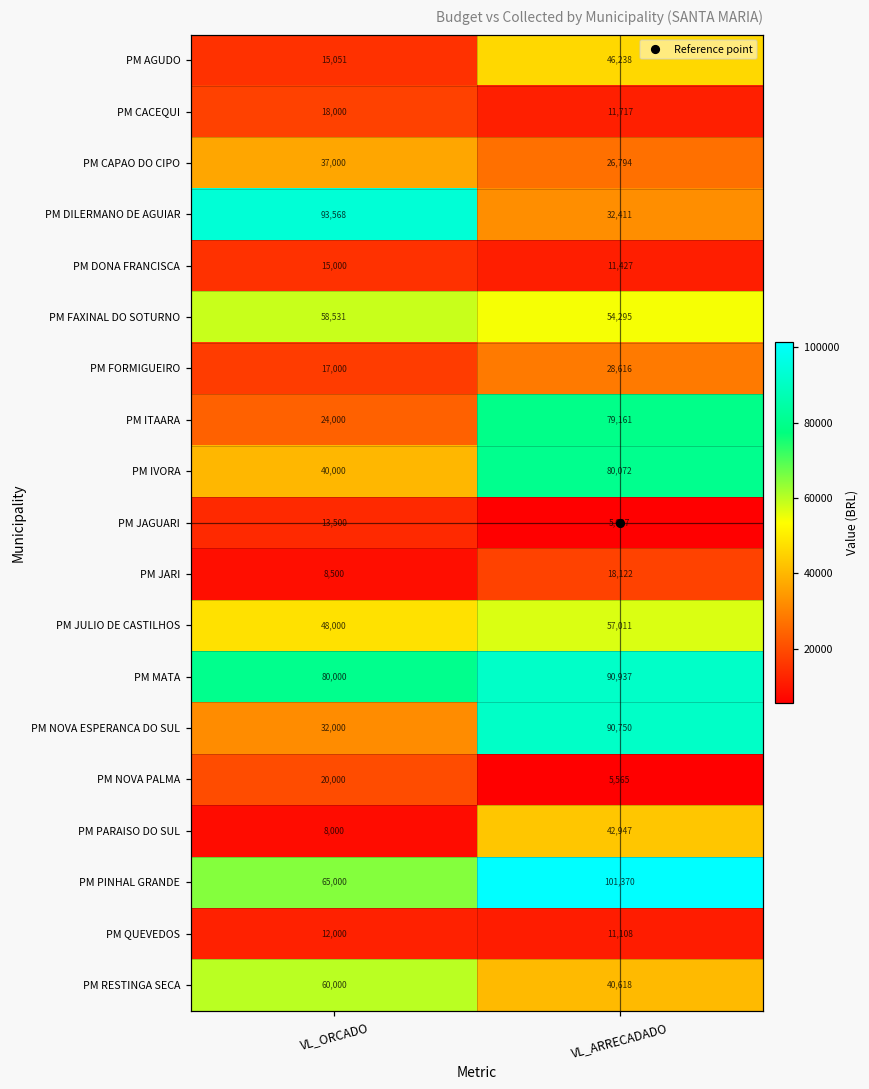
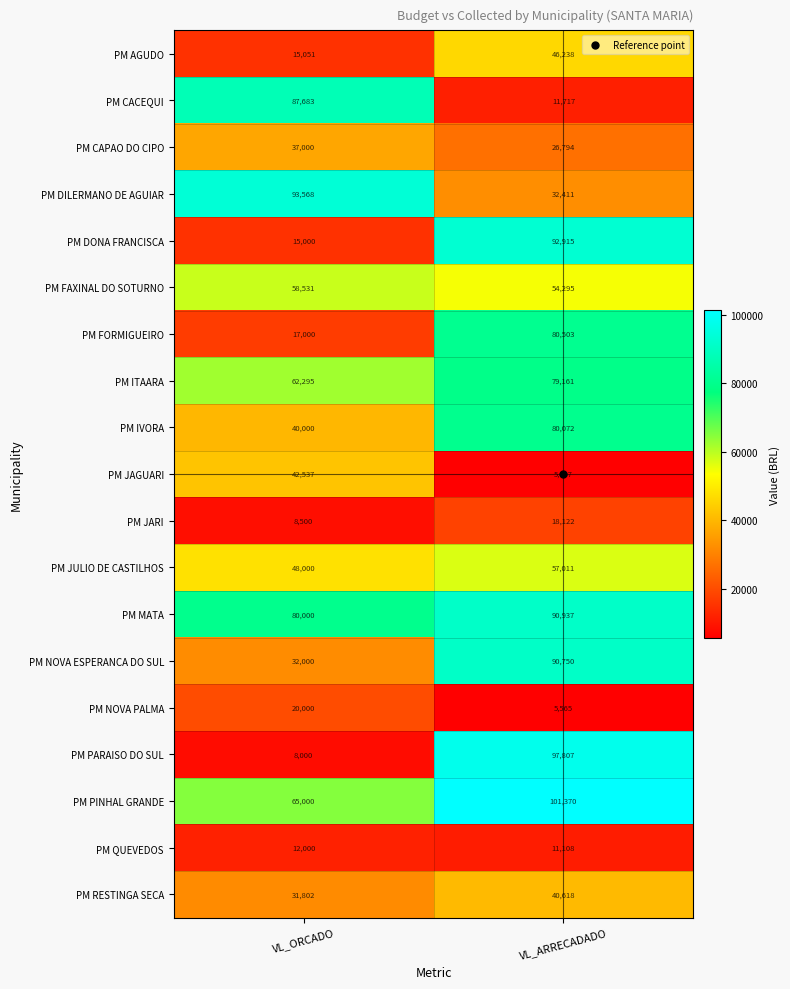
  {
    "PM AGUDO": {
      "VL_ORCADO": "15,051",
      "VL_ARRECADADO": "46,238"
    },
    "PM CACEQUI": {
-     "VL_ORCADO": "18,000",
+     "VL_ORCADO": "87,683",
      "VL_ARRECADADO": "11,717"
    },
    "PM CAPAO DO CIPO": {
      "VL_ORCADO": "37,000",
      "VL_ARRECADADO": "26,794"
    },
    "PM DILERMANO DE AGUIAR": {
      "VL_ORCADO": "93,568",
      "VL_ARRECADADO": "32,411"
    },
    "PM DONA FRANCISCA": {
      "VL_ORCADO": "15,000",
-     "VL_ARRECADADO": "11,427"
+     "VL_ARRECADADO": "92,915"
    },
    "PM FAXINAL DO SOTURNO": {
      "VL_ORCADO": "58,531",
      "VL_ARRECADADO": "54,295"
    },
    "PM FORMIGUEIRO": {
      "VL_ORCADO": "17,000",
-     "VL_ARRECADADO": "28,616"
+     "VL_ARRECADADO": "80,503"
    },
    "PM ITAARA": {
-     "VL_ORCADO": "24,000",
+     "VL_ORCADO": "62,295",
      "VL_ARRECADADO": "79,161"
    },
    "PM IVORA": {
      "VL_ORCADO": "40,000",
      "VL_ARRECADADO": "80,072"
    },
    "PM JAGUARI": {
-     "VL_ORCADO": "13,500"
+     "VL_ORCADO": "42,537"
    },
    "PM JARI": {
      "VL_ORCADO": "8,500",
      "VL_ARRECADADO": "18,122"
    },
    "PM JULIO DE CASTILHOS": {
      "VL_ORCADO": "48,000",
      "VL_ARRECADADO": "57,011"
    },
    "PM MATA": {
      "VL_ORCADO": "80,000",
      "VL_ARRECADADO": "90,937"
    },
    "PM NOVA ESPERANCA DO SUL": {
      "VL_ORCADO": "32,000",
      "VL_ARRECADADO": "90,750"
    },
    "PM NOVA PALMA": {
      "VL_ORCADO": "20,000",
      "VL_ARRECADADO": "5,565"
    },
    "PM PARAISO DO SUL": {
      "VL_ORCADO": "8,000",
-     "VL_ARRECADADO": "42,947"
+     "VL_ARRECADADO": "97,807"
    },
    "PM PINHAL GRANDE": {
      "VL_ORCADO": "65,000",
      "VL_ARRECADADO": "101,370"
    },
    "PM QUEVEDOS": {
      "VL_ORCADO": "12,000",
      "VL_ARRECADADO": "11,108"
    },
    "PM RESTINGA SECA": {
-     "VL_ORCADO": "60,000",
+     "VL_ORCADO": "31,802",
      "VL_ARRECADADO": "40,618"
    }
  }
